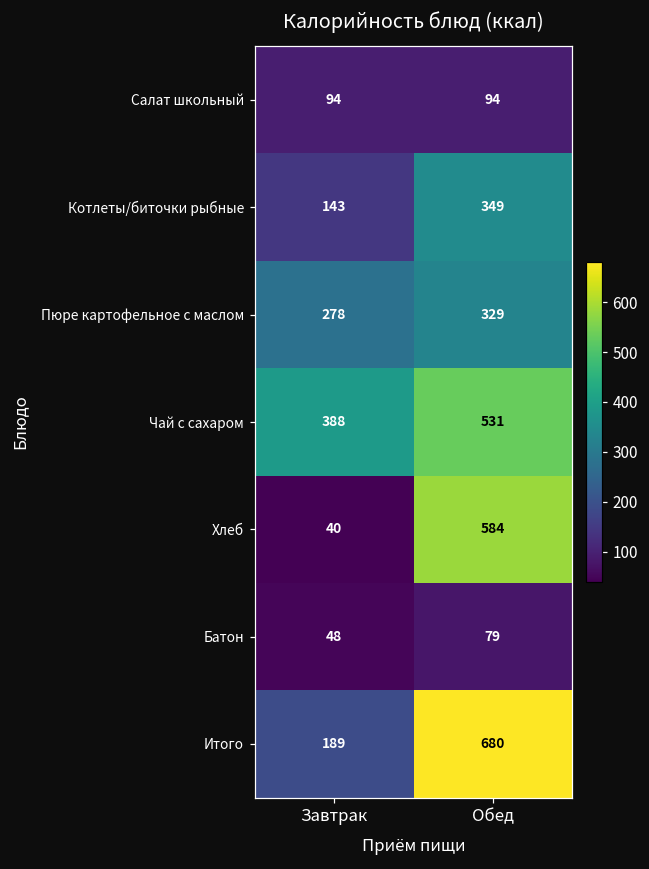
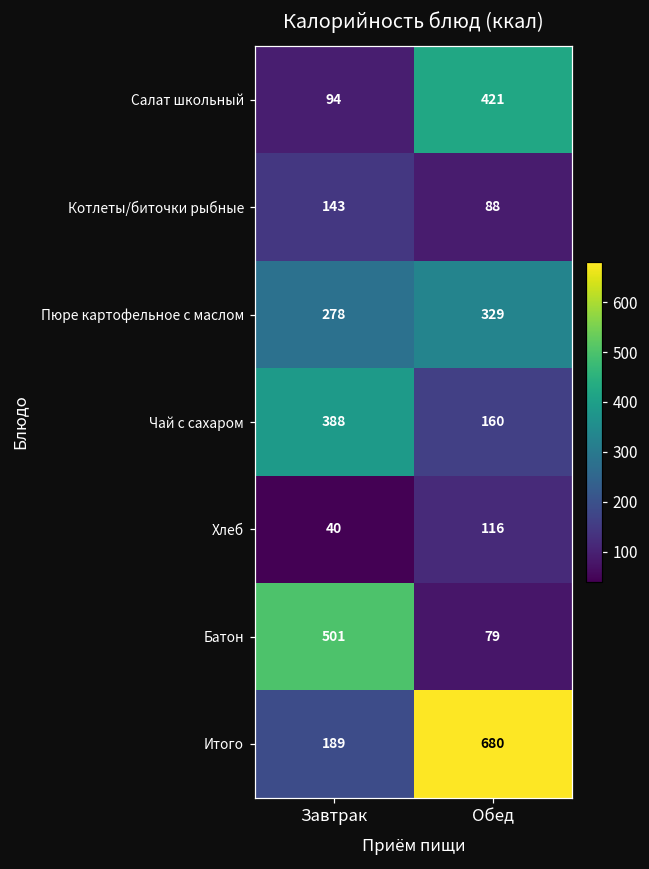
  {
    "Салат школьный": {
      "Завтрак": 94,
-     "Обед": 94
+     "Обед": 421
    },
    "Котлеты/биточки рыбные": {
      "Завтрак": 143,
-     "Обед": 349
+     "Обед": 88
    },
    "Пюре картофельное с маслом": {
      "Завтрак": 278,
      "Обед": 329
    },
    "Чай с сахаром": {
      "Завтрак": 388,
-     "Обед": 531
+     "Обед": 160
    },
    "Хлеб": {
      "Завтрак": 40,
-     "Обед": 584
+     "Обед": 116
    },
    "Батон": {
-     "Завтрак": 48,
+     "Завтрак": 501,
      "Обед": 79
    },
    "Итого": {
      "Завтрак": 189,
      "Обед": 680
    }
  }
